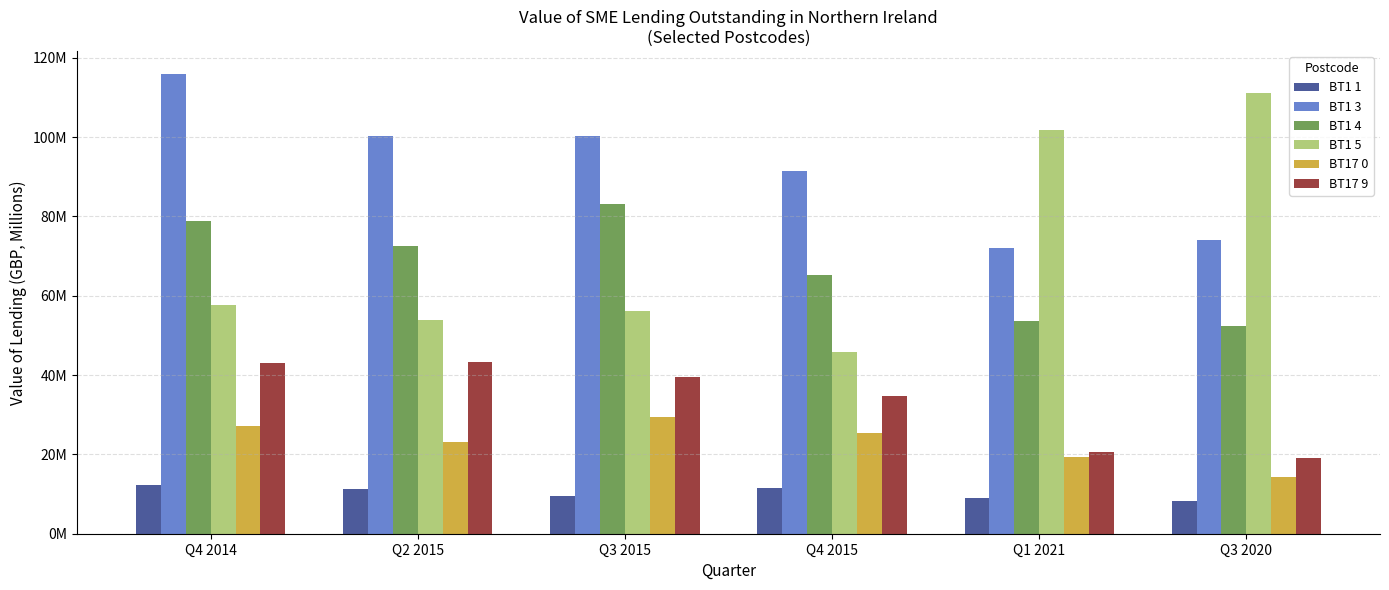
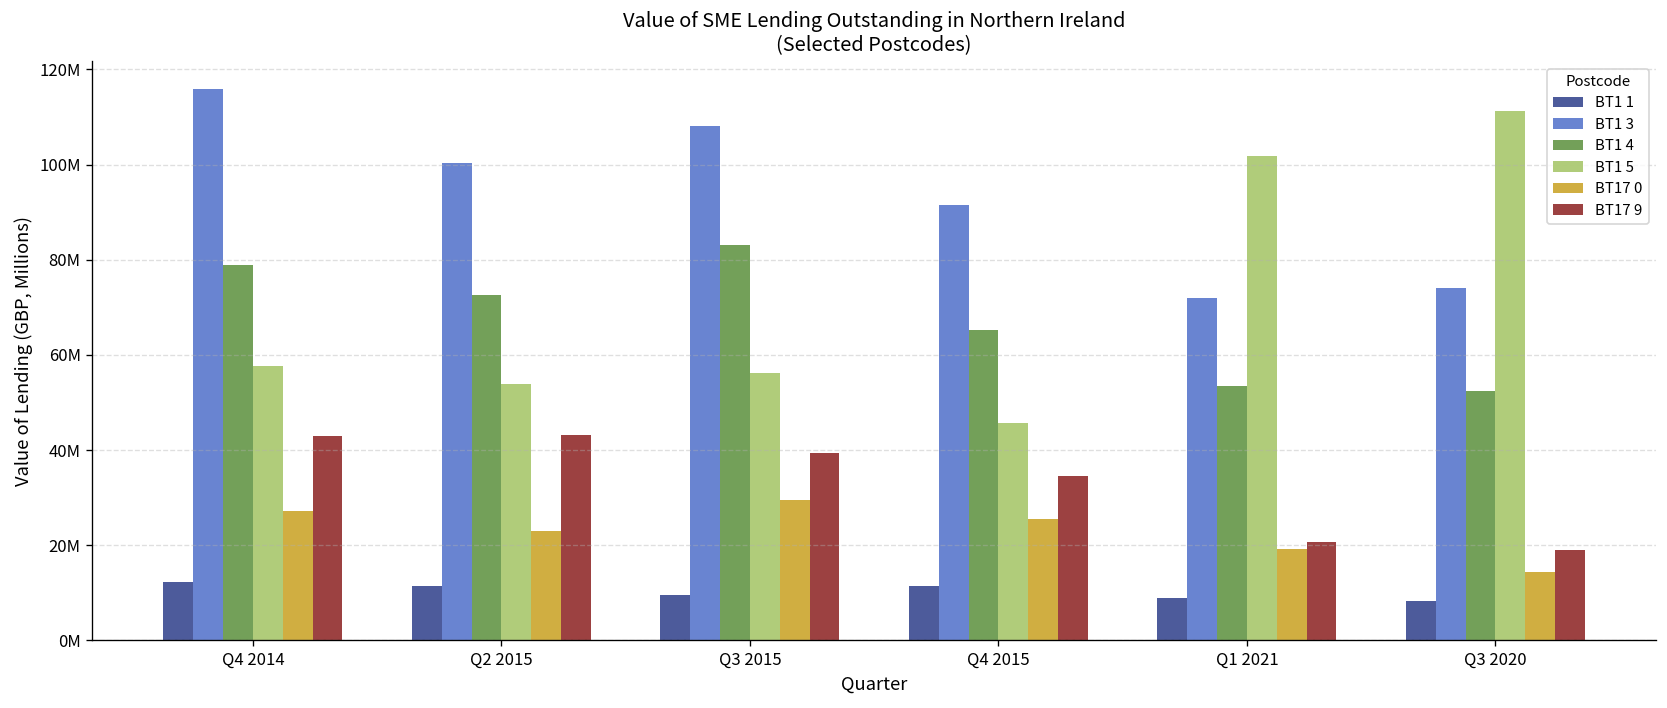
  {
    "BT1 1": {
      "Q4 2014": 12000000,
      "Q2 2015": 11000000,
      "Q3 2015": 10000000,
      "Q4 2015": 12000000,
      "Q1 2021": 9000000,
      "Q3 2020": 8000000
    },
    "BT1 3": {
      "Q4 2014": 116000000,
      "Q2 2015": 100000000,
-     "Q3 2015": 100000000,
+     "Q3 2015": 108000000,
      "Q4 2015": 91000000,
      "Q1 2021": 72000000,
      "Q3 2020": 74000000
    },
    "BT1 4": {
      "Q4 2014": 79000000,
      "Q2 2015": 73000000,
      "Q3 2015": 83000000,
      "Q4 2015": 65000000,
      "Q1 2021": 54000000,
      "Q3 2020": 52000000
    },
    "BT1 5": {
      "Q4 2014": 58000000,
      "Q2 2015": 54000000,
      "Q3 2015": 56000000,
      "Q4 2015": 46000000,
      "Q1 2021": 102000000,
      "Q3 2020": 111000000
    },
    "BT17 0": {
      "Q4 2014": 27000000,
      "Q2 2015": 23000000,
      "Q3 2015": 30000000,
      "Q4 2015": 26000000,
      "Q1 2021": 19000000,
      "Q3 2020": 14000000
    },
    "BT17 9": {
      "Q4 2014": 43000000,
      "Q2 2015": 43000000,
      "Q3 2015": 39000000,
      "Q4 2015": 35000000,
      "Q1 2021": 21000000,
      "Q3 2020": 19000000
    }
  }
